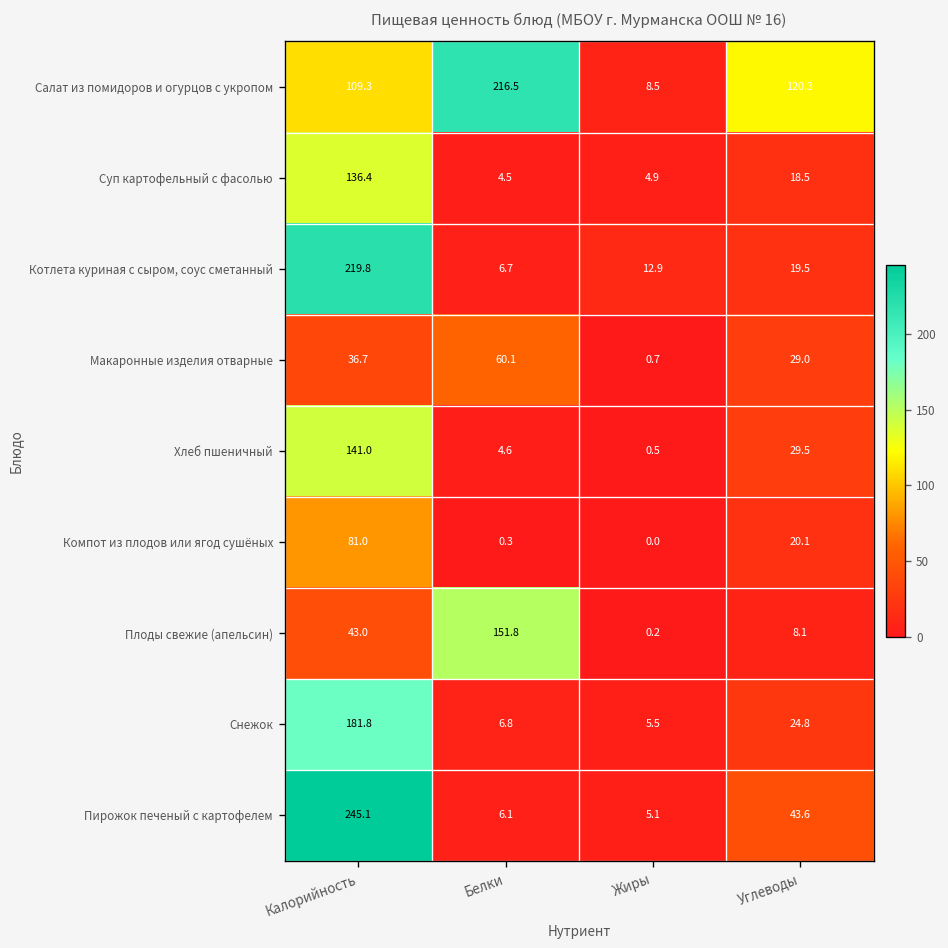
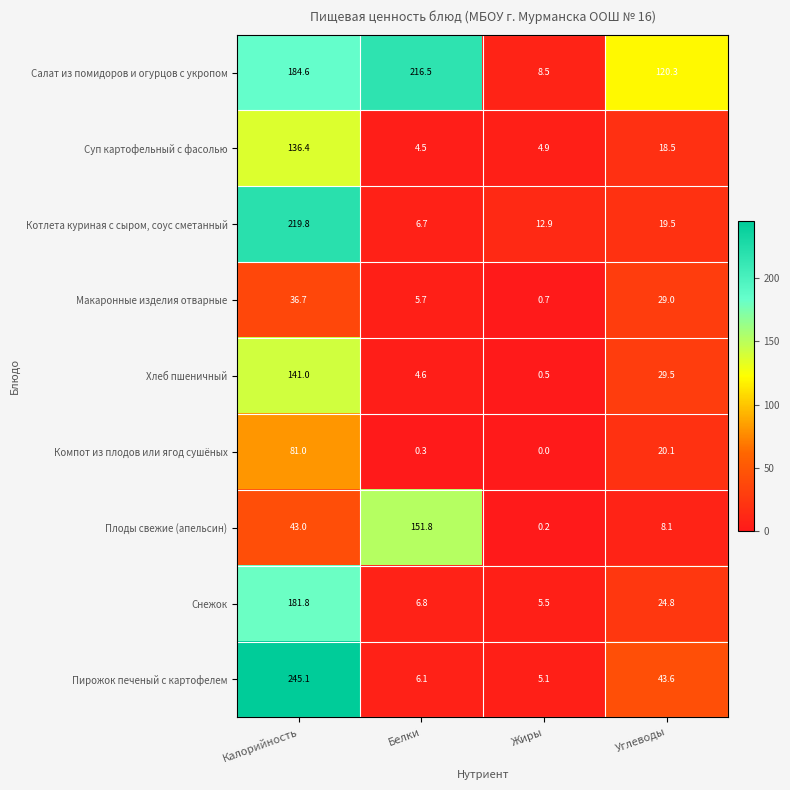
  {
    "Салат из помидоров и огурцов с укропом": {
-     "Калорийность": 109.3,
+     "Калорийность": 184.6,
      "Белки": 216.5,
      "Жиры": 8.5,
      "Углеводы": 120.3
    },
    "Суп картофельный с фасолью": {
      "Калорийность": 136.4,
      "Белки": 4.5,
      "Жиры": 4.9,
      "Углеводы": 18.5
    },
    "Котлета куриная с сыром, соус сметанный": {
      "Калорийность": 219.8,
      "Белки": 6.7,
      "Жиры": 12.9,
      "Углеводы": 19.5
    },
    "Макаронные изделия отварные": {
      "Калорийность": 36.7,
-     "Белки": 60.1,
+     "Белки": 5.7,
      "Жиры": 0.7,
      "Углеводы": 29.0
    },
    "Хлеб пшеничный": {
      "Калорийность": 141.0,
      "Белки": 4.6,
      "Жиры": 0.5,
      "Углеводы": 29.5
    },
    "Компот из плодов или ягод сушёных": {
      "Калорийность": 81.0,
      "Белки": 0.3,
      "Жиры": 0.0,
      "Углеводы": 20.1
    },
    "Плоды свежие (апельсин)": {
      "Калорийность": 43.0,
      "Белки": 151.8,
      "Жиры": 0.2,
      "Углеводы": 8.1
    },
    "Снежок": {
      "Калорийность": 181.8,
      "Белки": 6.8,
      "Жиры": 5.5,
      "Углеводы": 24.8
    },
    "Пирожок печеный с картофелем": {
      "Калорийность": 245.1,
      "Белки": 6.1,
      "Жиры": 5.1,
      "Углеводы": 43.6
    }
  }
